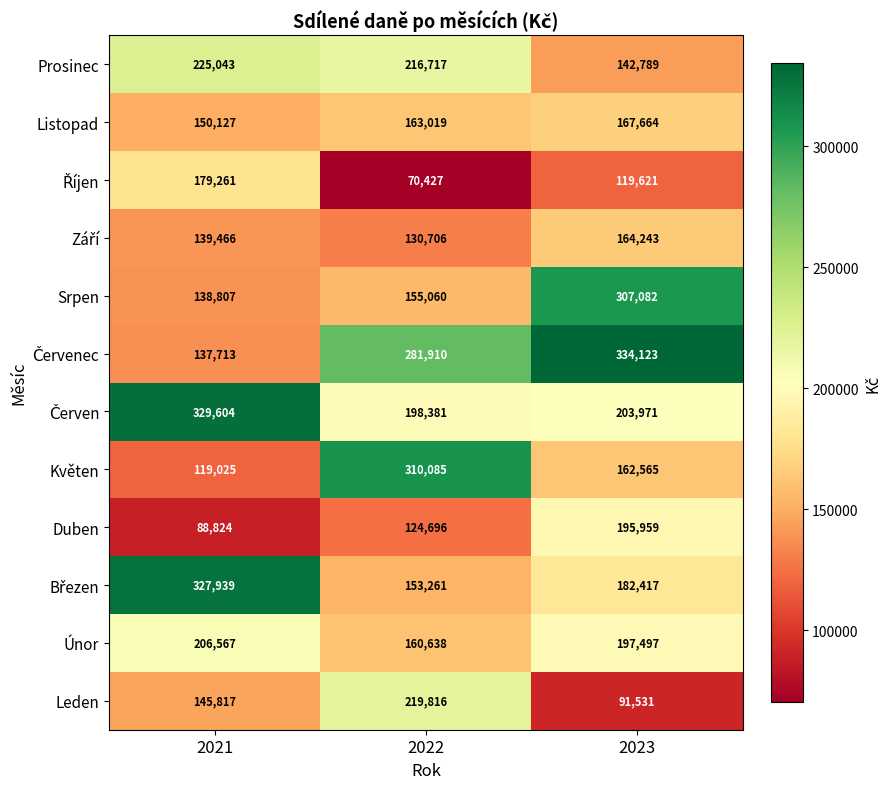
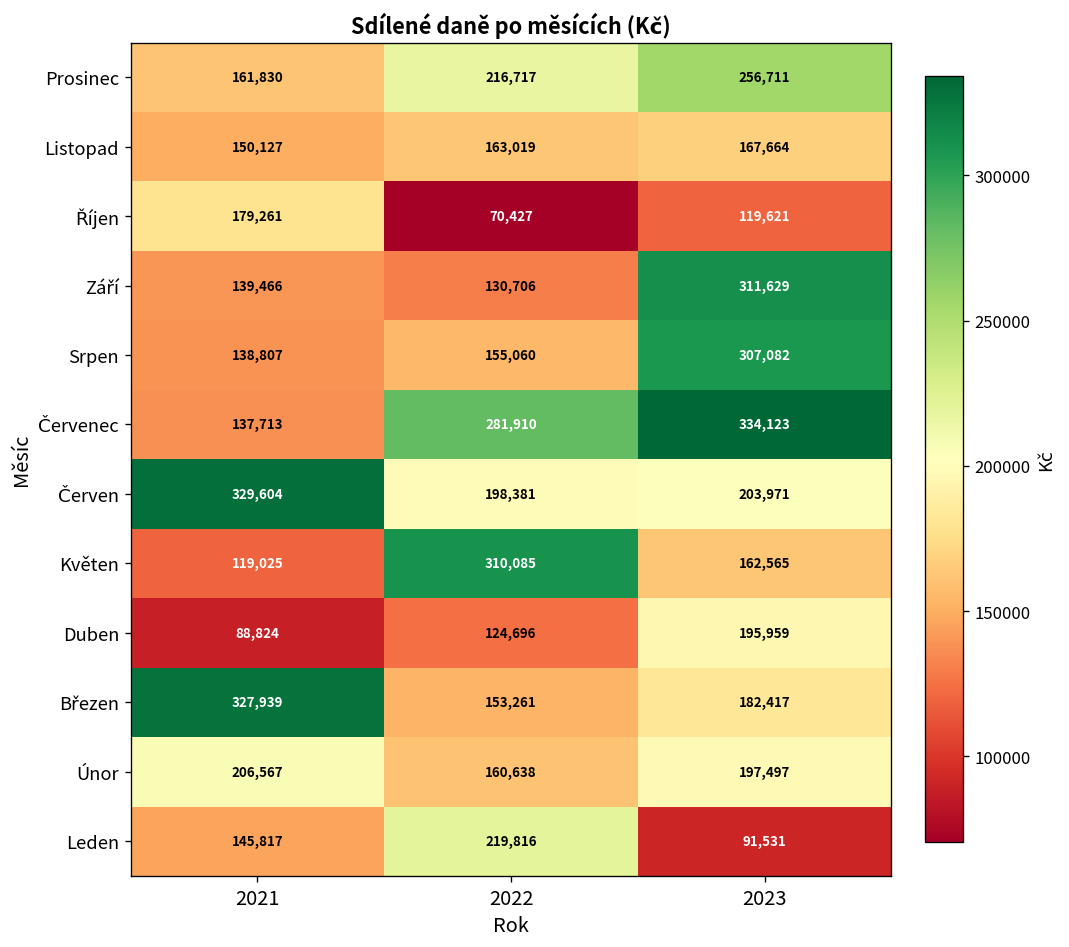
  {
    "Prosinec": {
-     "2021": "225,043",
+     "2021": "161,830",
      "2022": "216,717",
-     "2023": "142,789"
+     "2023": "256,711"
    },
    "Listopad": {
      "2021": "150,127",
      "2022": "163,019",
      "2023": "167,664"
    },
    "Říjen": {
      "2021": "179,261",
      "2022": "70,427",
      "2023": "119,621"
    },
    "Září": {
      "2021": "139,466",
      "2022": "130,706",
-     "2023": "164,243"
+     "2023": "311,629"
    },
    "Srpen": {
      "2021": "138,807",
      "2022": "155,060",
      "2023": "307,082"
    },
    "Červenec": {
      "2021": "137,713",
      "2022": "281,910",
      "2023": "334,123"
    },
    "Červen": {
      "2021": "329,604",
      "2022": "198,381",
      "2023": "203,971"
    },
    "Květen": {
      "2021": "119,025",
      "2022": "310,085",
      "2023": "162,565"
    },
    "Duben": {
      "2021": "88,824",
      "2022": "124,696",
      "2023": "195,959"
    },
    "Březen": {
      "2021": "327,939",
      "2022": "153,261",
      "2023": "182,417"
    },
    "Únor": {
      "2021": "206,567",
      "2022": "160,638",
      "2023": "197,497"
    },
    "Leden": {
      "2021": "145,817",
      "2022": "219,816",
      "2023": "91,531"
    }
  }
